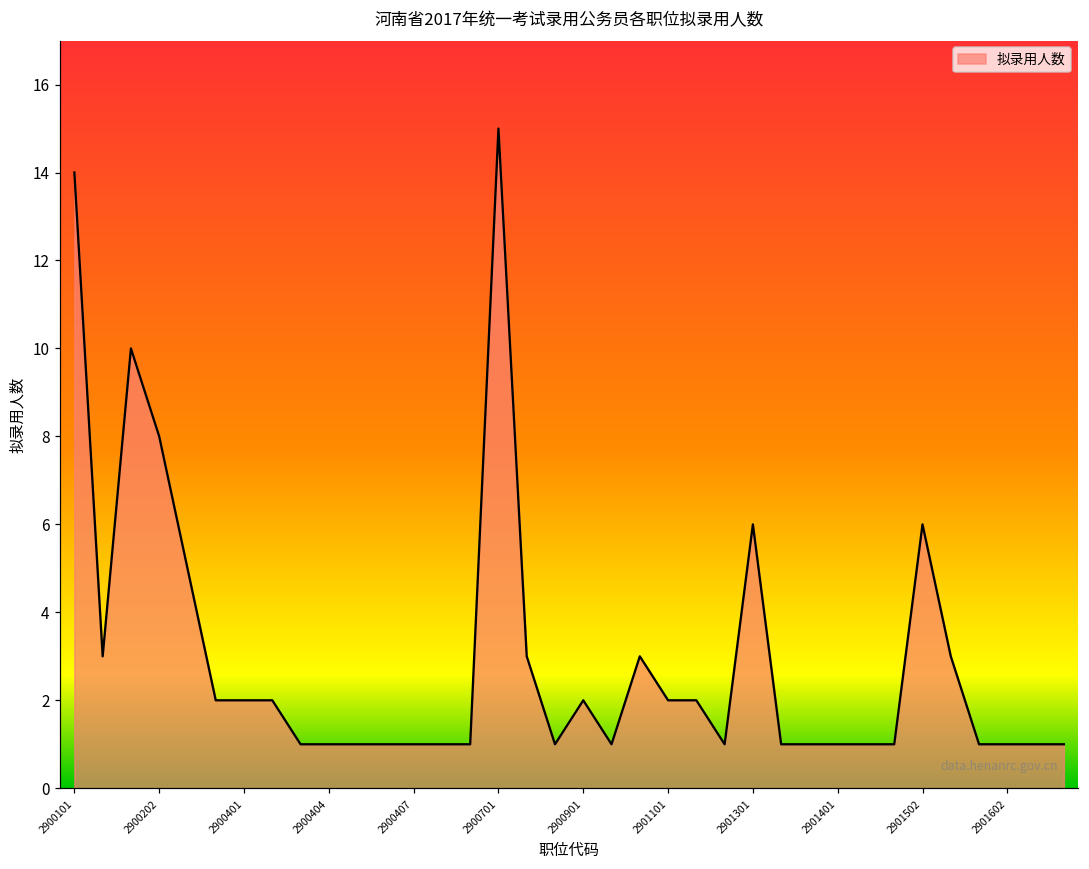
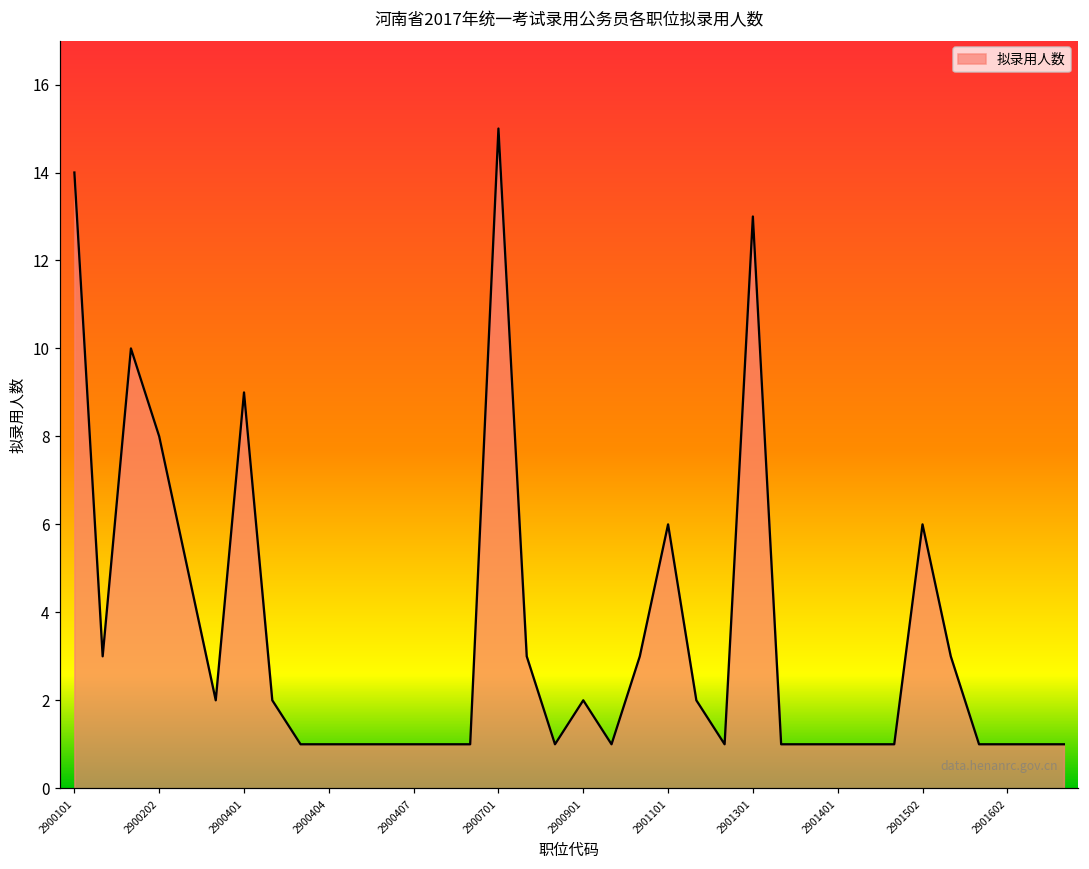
  {
    "2900101": 14,
    "2900202": 8,
-   "2900401": 2,
+   "2900401": 9,
    "2900404": 1,
    "2900407": 1,
    "2900701": 15,
    "2900901": 2,
-   "2901101": 2,
-   "2901301": 6,
+   "2901101": 6,
+   "2901301": 13,
    "2901401": 1,
    "2901502": 6,
    "2901602": 1
  }
